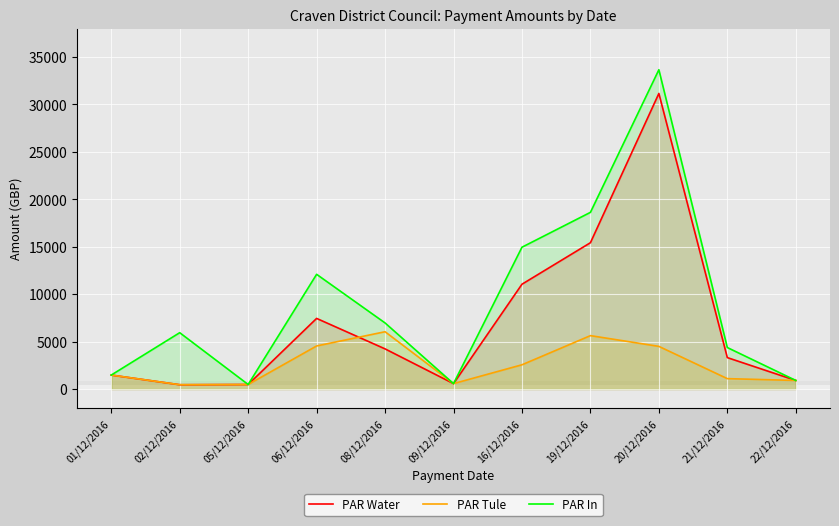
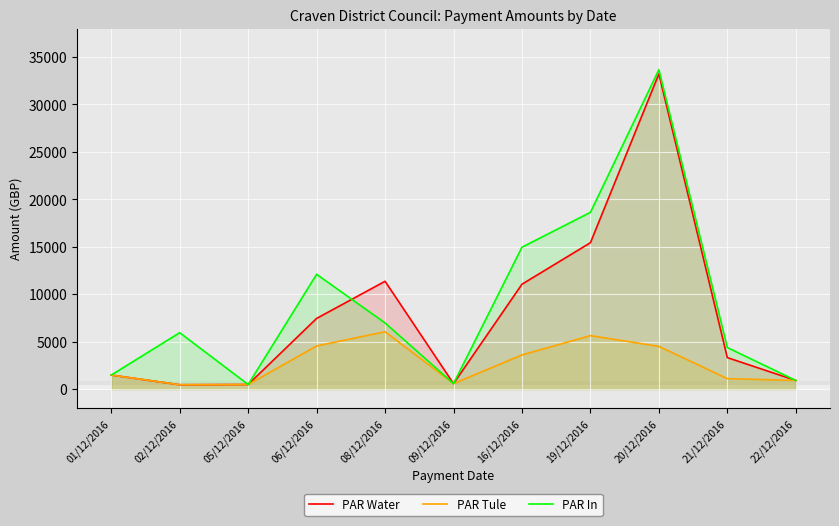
  {
    "PAR Water": {
      "06/12/2016": 7000,
-     "08/12/2016": 4000,
+     "08/12/2016": 11000,
      "16/12/2016": 11000,
      "19/12/2016": 15000,
-     "20/12/2016": 31000,
+     "20/12/2016": 33000,
      "21/12/2016": 3000
    },
    "PAR Tule": {
      "06/12/2016": 5000,
      "08/12/2016": 6000,
-     "16/12/2016": 3000,
+     "16/12/2016": 4000,
      "19/12/2016": 6000,
      "20/12/2016": 5000,
      "21/12/2016": 1000
    },
    "PAR In": {
      "02/12/2016": 6000,
      "06/12/2016": 12000,
      "08/12/2016": 7000,
      "16/12/2016": 15000,
      "19/12/2016": 19000,
      "20/12/2016": 34000,
      "21/12/2016": 4000
    }
  }
